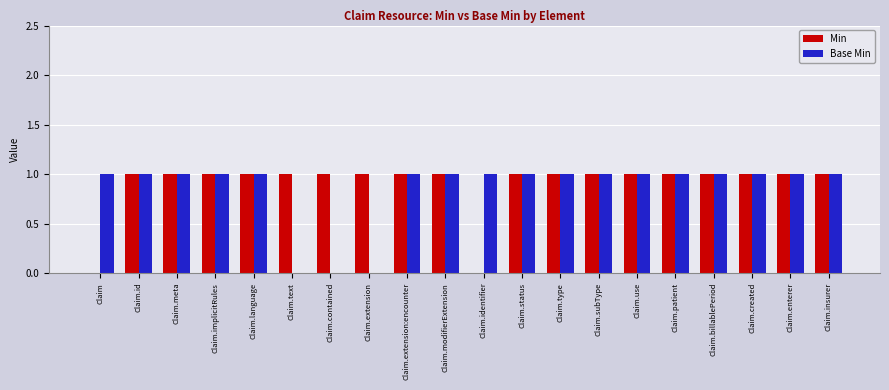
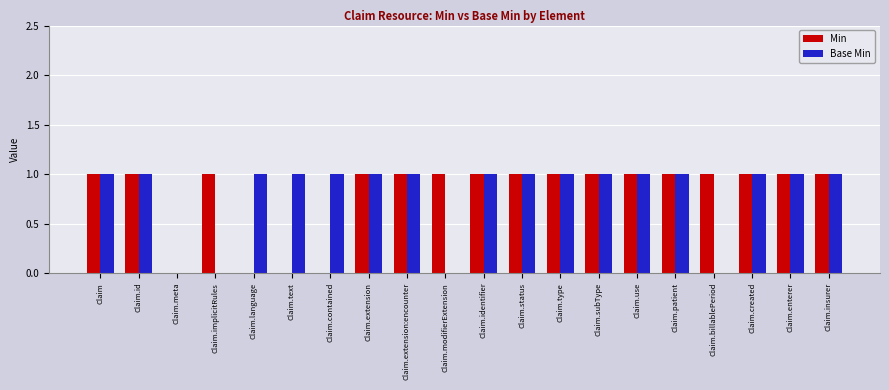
  {
    "Min": {
-     "Claim": 0,
+     "Claim": 1,
      "Claim.id": 1,
-     "Claim.meta": 1,
+     "Claim.meta": 0,
      "Claim.implicitRules": 1,
-     "Claim.language": 1,
-     "Claim.text": 1,
-     "Claim.contained": 1,
+     "Claim.language": 0,
+     "Claim.text": 0,
+     "Claim.contained": 0,
      "Claim.extension": 1,
      "Claim.extension:encounter": 1,
      "Claim.modifierExtension": 1,
-     "Claim.identifier": 0,
+     "Claim.identifier": 1,
      "Claim.status": 1,
      "Claim.type": 1,
      "Claim.subType": 1,
      "Claim.use": 1,
      "Claim.patient": 1,
      "Claim.billablePeriod": 1,
      "Claim.created": 1,
      "Claim.enterer": 1,
      "Claim.insurer": 1
    },
    "Base Min": {
      "Claim": 1,
      "Claim.id": 1,
-     "Claim.meta": 1,
-     "Claim.implicitRules": 1,
+     "Claim.meta": 0,
+     "Claim.implicitRules": 0,
      "Claim.language": 1,
-     "Claim.text": 0,
-     "Claim.contained": 0,
-     "Claim.extension": 0,
+     "Claim.text": 1,
+     "Claim.contained": 1,
+     "Claim.extension": 1,
      "Claim.extension:encounter": 1,
-     "Claim.modifierExtension": 1,
+     "Claim.modifierExtension": 0,
      "Claim.identifier": 1,
      "Claim.status": 1,
      "Claim.type": 1,
      "Claim.subType": 1,
      "Claim.use": 1,
      "Claim.patient": 1,
-     "Claim.billablePeriod": 1,
+     "Claim.billablePeriod": 0,
      "Claim.created": 1,
      "Claim.enterer": 1,
      "Claim.insurer": 1
    }
  }
